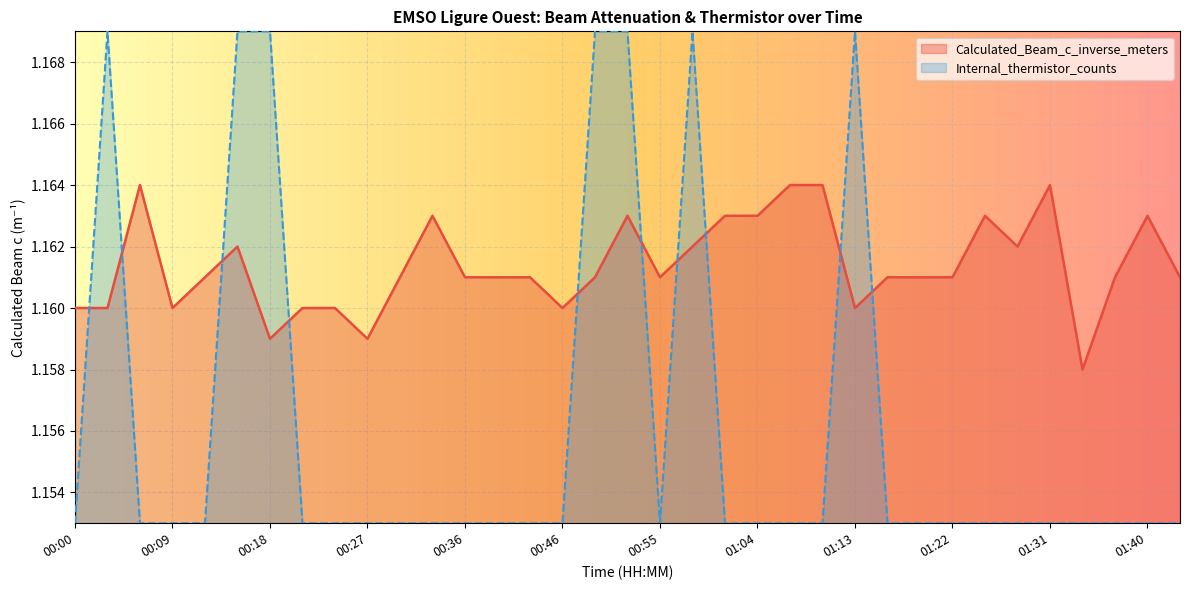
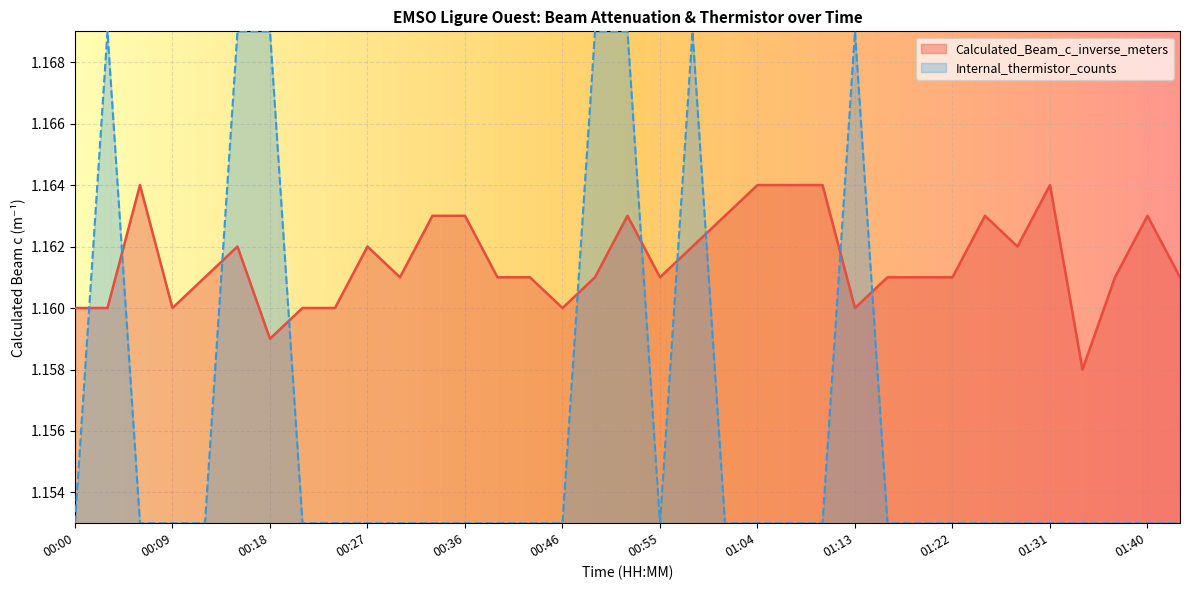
  {
    "Calculated_Beam_c_inverse_meters": {
      "00:00": 1.160,
      "00:09": 1.160,
      "00:18": 1.159,
-     "00:27": 1.159,
-     "00:36": 1.161,
+     "00:27": 1.162,
+     "00:36": 1.163,
      "00:46": 1.160,
      "00:55": 1.161,
-     "01:04": 1.163,
+     "01:04": 1.164,
      "01:13": 1.160,
      "01:22": 1.161,
      "01:31": 1.164,
      "01:40": 1.163
    },
    "Internal_thermistor_counts": {
      "00:00": 1.153,
      "00:09": 1.153,
      "00:18": 1.169,
      "00:27": 1.153,
      "00:36": 1.153,
      "00:46": 1.153,
      "00:55": 1.153,
      "01:04": 1.153,
      "01:13": 1.169,
      "01:22": 1.153,
      "01:31": 1.153,
      "01:40": 1.153
    }
  }
